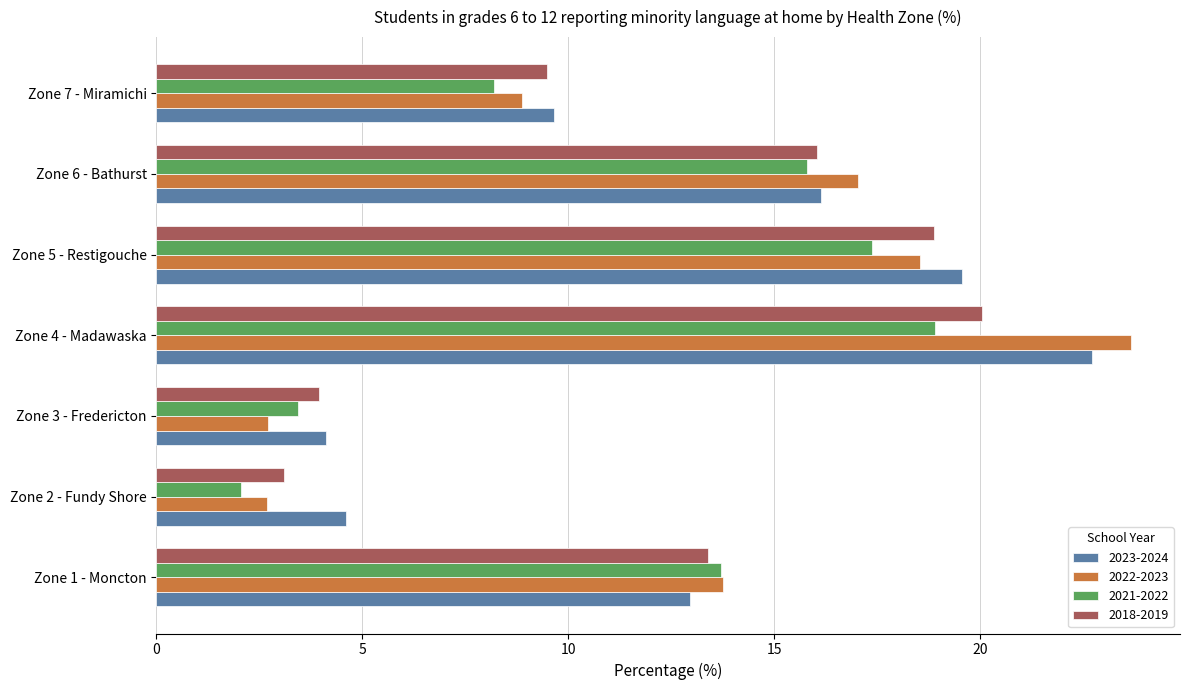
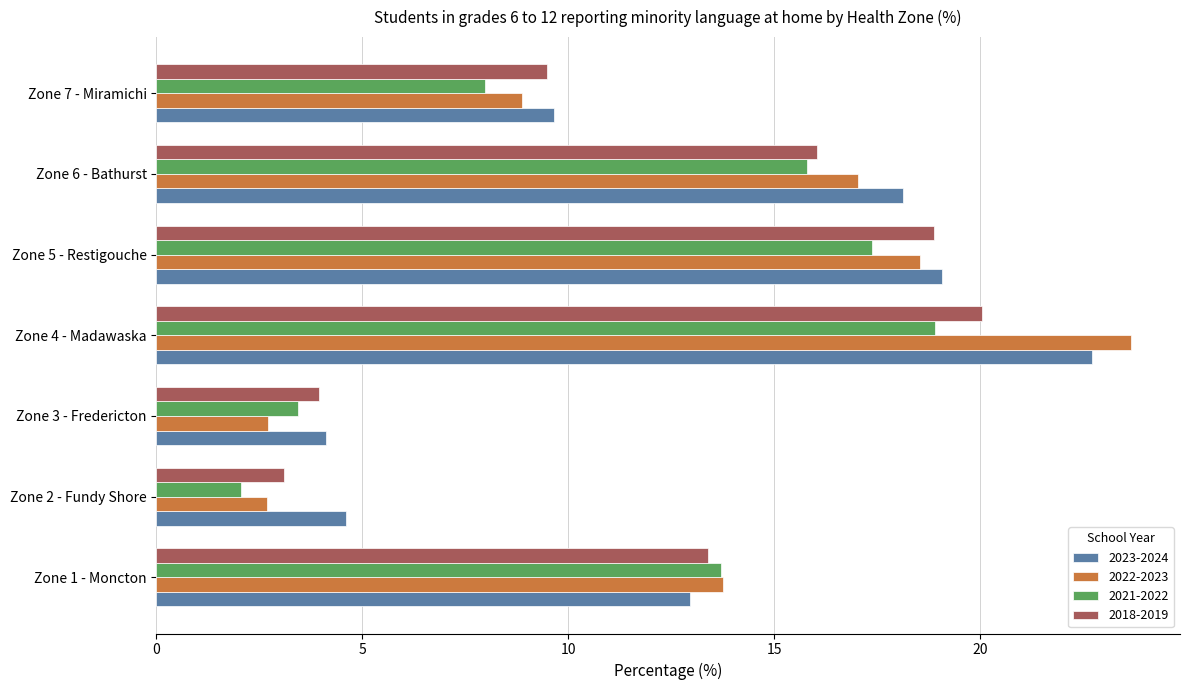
  {
    "2023-2024": {
      "Zone 7 - Miramichi": 9.6,
-     "Zone 6 - Bathurst": 16.1,
-     "Zone 5 - Restigouche": 19.6,
+     "Zone 6 - Bathurst": 18.1,
+     "Zone 5 - Restigouche": 19.1,
      "Zone 4 - Madawaska": 22.7,
      "Zone 3 - Fredericton": 4.1,
      "Zone 2 - Fundy Shore": 4.6,
      "Zone 1 - Moncton": 13.0
    },
    "2021-2022": {
-     "Zone 7 - Miramichi": 8.2,
+     "Zone 7 - Miramichi": 8.0,
      "Zone 6 - Bathurst": 15.8,
      "Zone 5 - Restigouche": 17.4,
      "Zone 4 - Madawaska": 18.9,
      "Zone 3 - Fredericton": 3.4,
      "Zone 2 - Fundy Shore": 2.0,
      "Zone 1 - Moncton": 13.7
    }
  }
